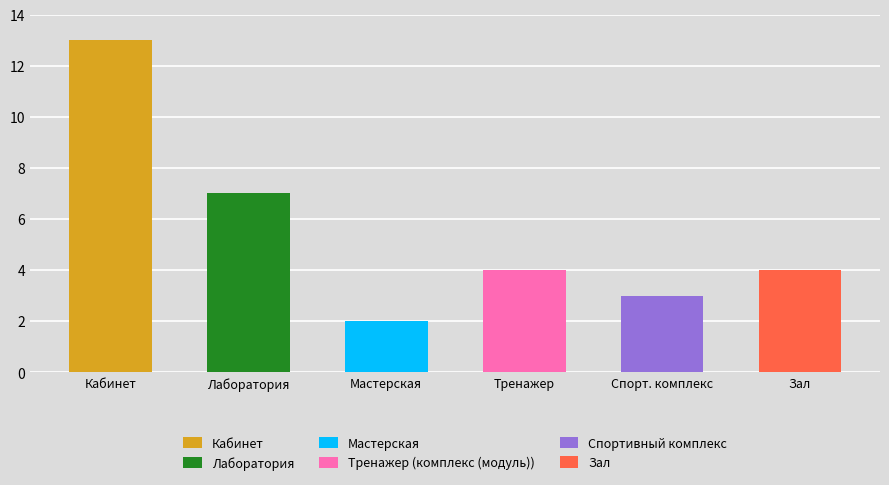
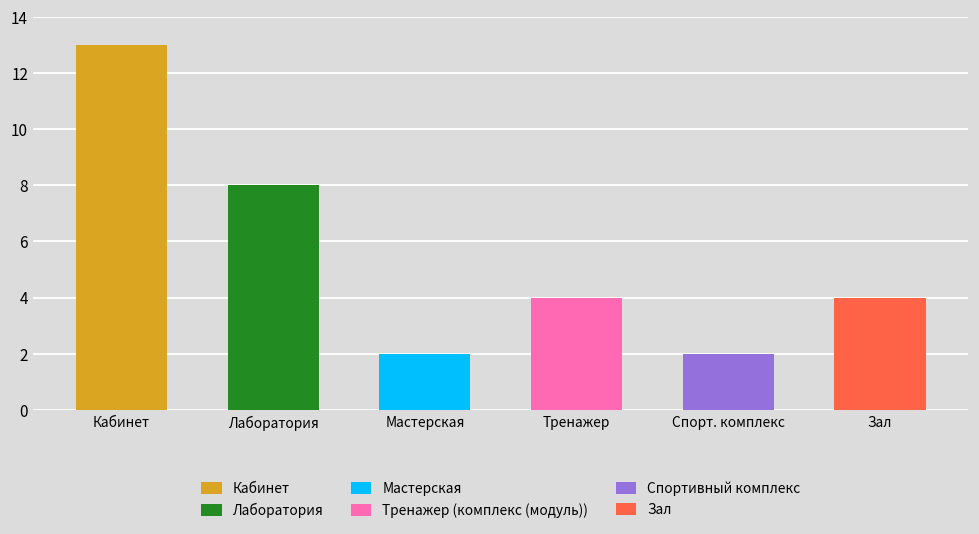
  {
    "Кабинет": 13,
-   "Лаборатория": 7,
+   "Лаборатория": 8,
    "Мастерская": 2,
    "Тренажер": 4,
-   "Спорт. комплекс": 3,
+   "Спорт. комплекс": 2,
    "Зал": 4
  }
